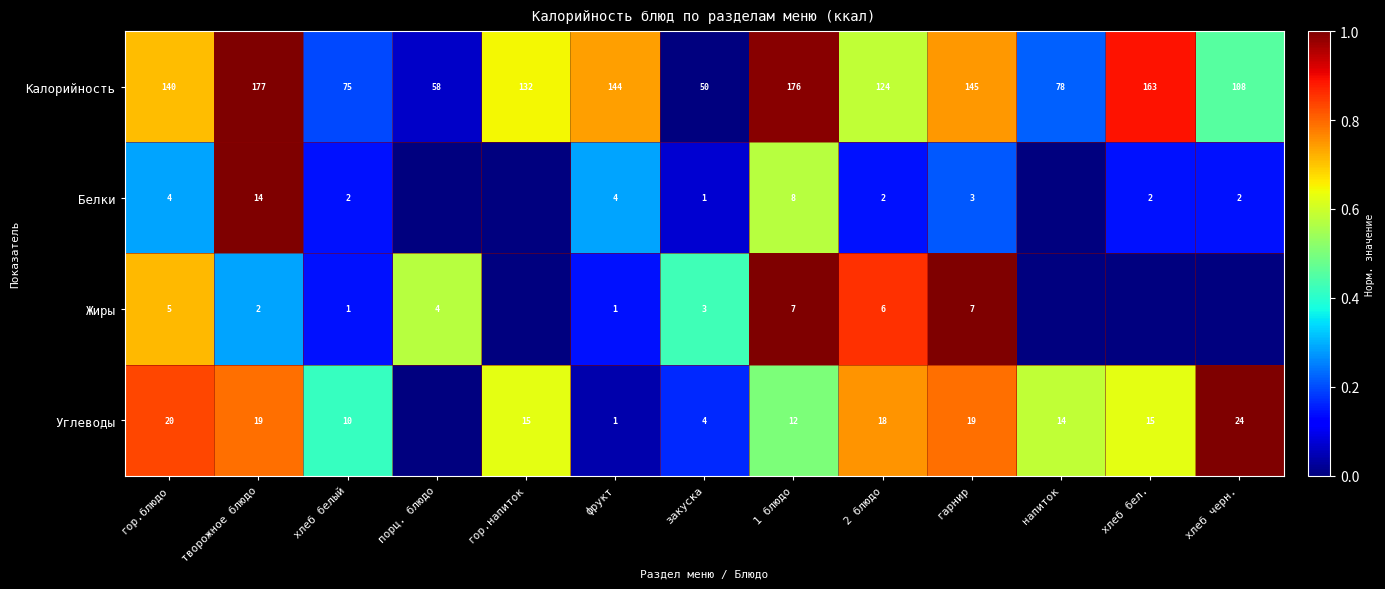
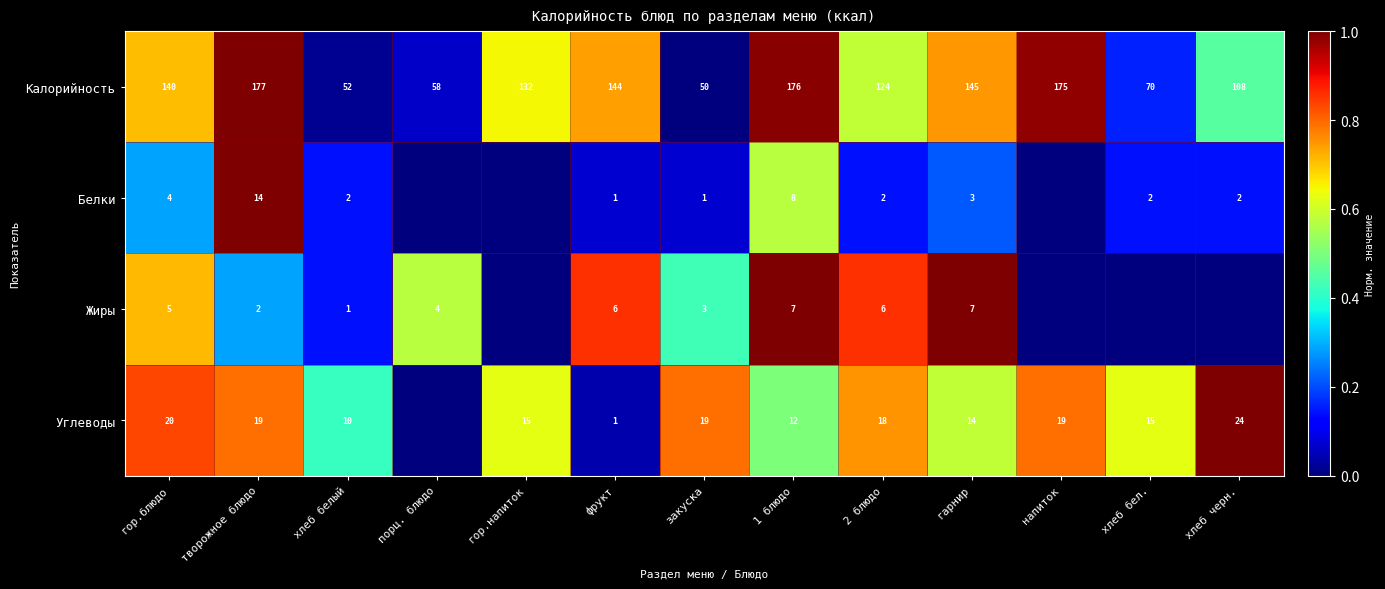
  {
    "Калорийность": {
      "гор.блюдо": 140,
      "творожное блюдо": 177,
-     "хлеб белый": 75,
+     "хлеб белый": 52,
      "порц. блюдо": 58,
      "гор.напиток": 132,
      "фрукт": 144,
      "закуска": 50,
      "1 блюдо": 176,
      "2 блюдо": 124,
      "гарнир": 145,
-     "напиток": 78,
-     "хлеб бел.": 163,
+     "напиток": 175,
+     "хлеб бел.": 70,
      "хлеб черн.": 108
    },
    "Белки": {
      "гор.блюдо": 4,
      "творожное блюдо": 14,
      "хлеб белый": 2,
-     "фрукт": 4,
+     "фрукт": 1,
      "закуска": 1,
      "1 блюдо": 8,
      "2 блюдо": 2,
      "гарнир": 3,
      "хлеб бел.": 2,
      "хлеб черн.": 2
    },
    "Жиры": {
      "гор.блюдо": 5,
      "творожное блюдо": 2,
      "хлеб белый": 1,
      "порц. блюдо": 4,
-     "фрукт": 1,
+     "фрукт": 6,
      "закуска": 3,
      "1 блюдо": 7,
      "2 блюдо": 6,
      "гарнир": 7
    },
    "Углеводы": {
      "гор.блюдо": 20,
      "творожное блюдо": 19,
      "хлеб белый": 10,
      "гор.напиток": 15,
      "фрукт": 1,
-     "закуска": 4,
+     "закуска": 19,
      "1 блюдо": 12,
      "2 блюдо": 18,
-     "гарнир": 19,
-     "напиток": 14,
+     "гарнир": 14,
+     "напиток": 19,
      "хлеб бел.": 15,
      "хлеб черн.": 24
    }
  }
